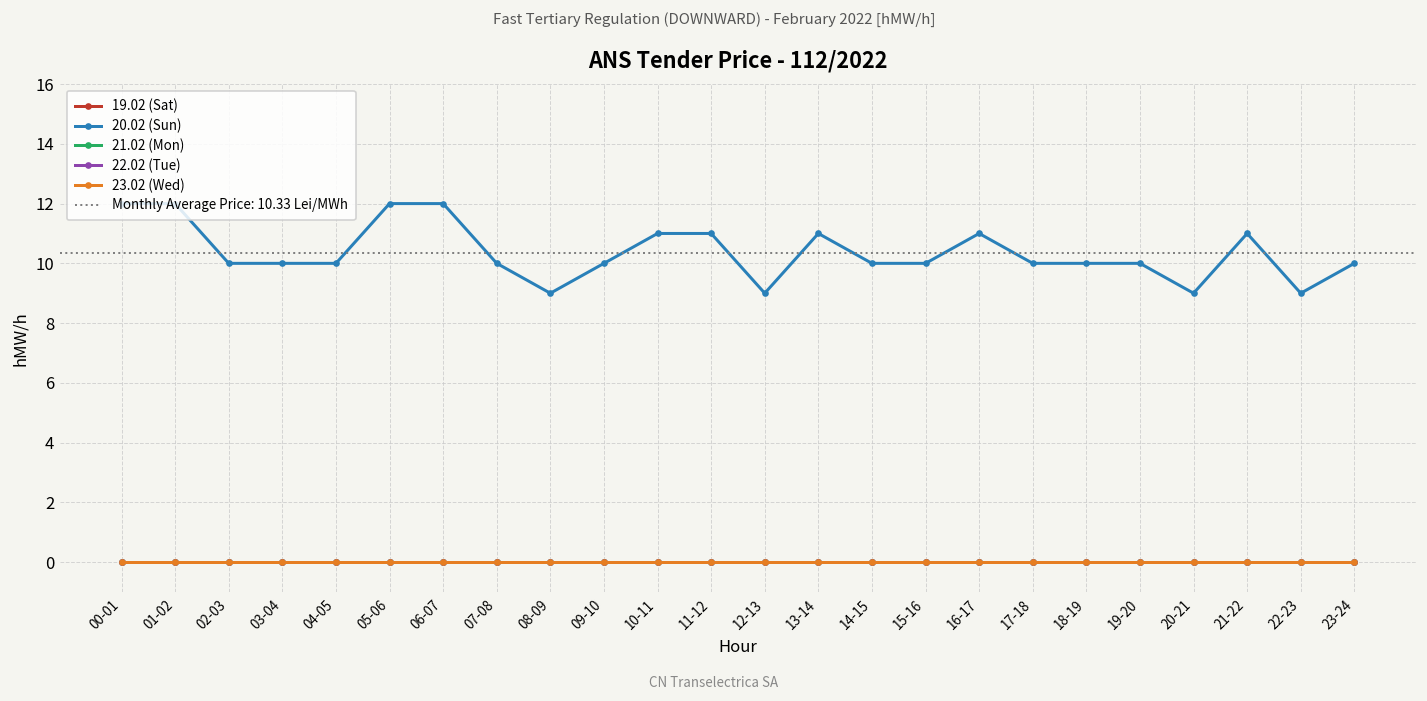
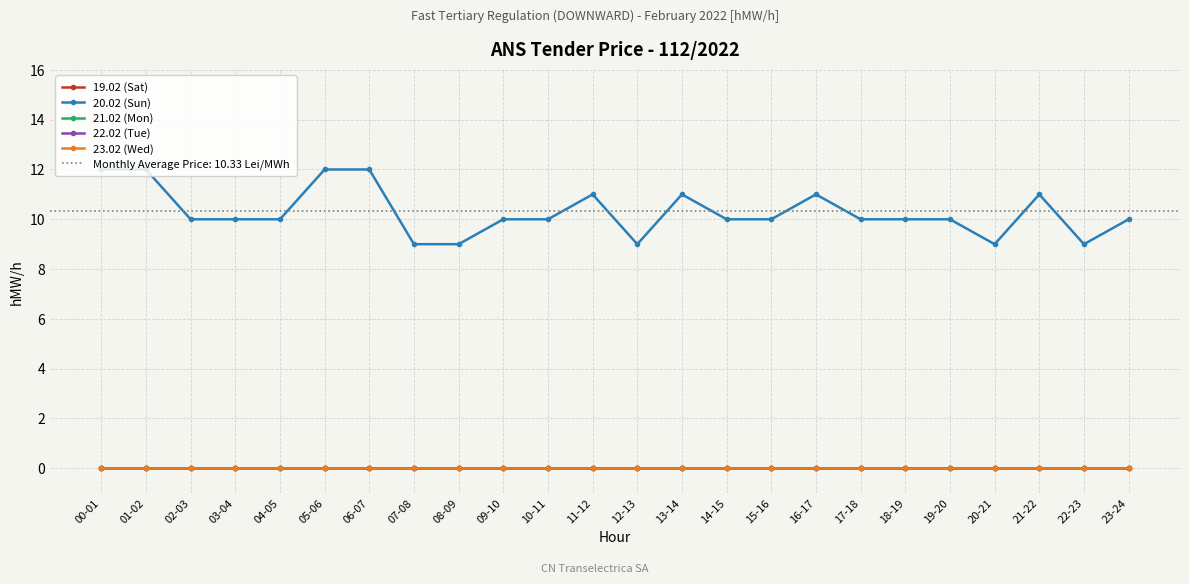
  {
    "23.02 (Wed)": {
      "00-01": 0,
      "01-02": 0,
      "02-03": 0,
      "03-04": 0,
      "04-05": 0,
      "05-06": 0,
      "06-07": 0,
      "07-08": 0,
      "08-09": 0,
      "09-10": 0,
      "10-11": 0,
      "11-12": 0,
      "12-13": 0,
      "13-14": 0,
      "14-15": 0,
      "15-16": 0,
      "16-17": 0,
      "17-18": 0,
      "18-19": 0,
      "19-20": 0,
      "20-21": 0,
      "21-22": 0,
      "22-23": 0,
      "23-24": 0
    },
    "20.02 (Sun)": {
      "02-03": 10,
      "03-04": 10,
      "04-05": 10,
      "05-06": 12,
      "06-07": 12,
-     "07-08": 10,
+     "07-08": 9,
      "08-09": 9,
      "09-10": 10,
-     "10-11": 11,
+     "10-11": 10,
      "11-12": 11,
      "12-13": 9,
      "13-14": 11,
      "14-15": 10,
      "15-16": 10,
      "16-17": 11,
      "17-18": 10,
      "18-19": 10,
      "19-20": 10,
      "20-21": 9,
      "21-22": 11,
      "22-23": 9,
      "23-24": 10
    }
  }
